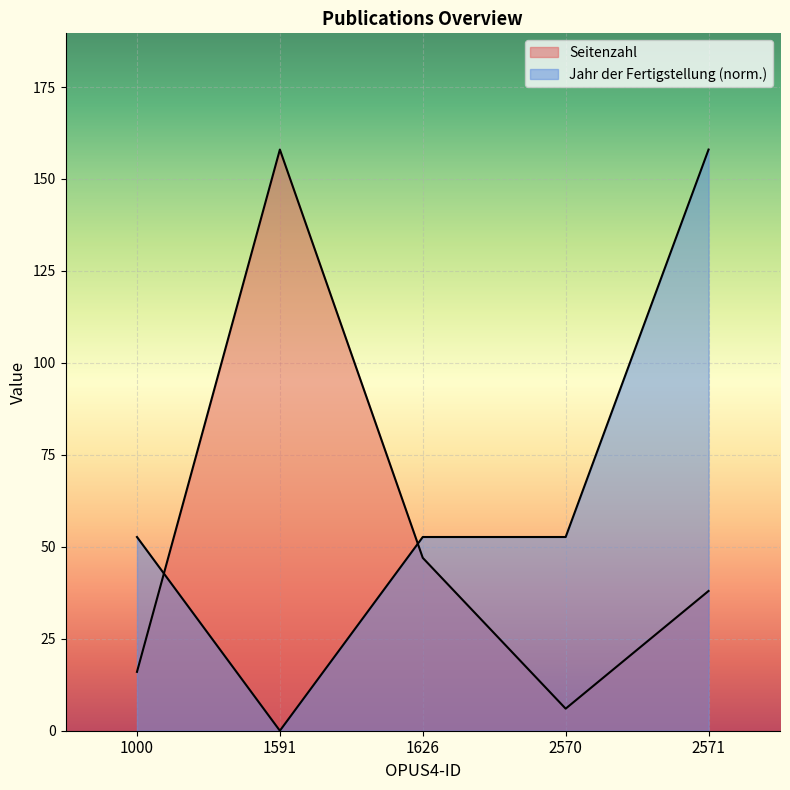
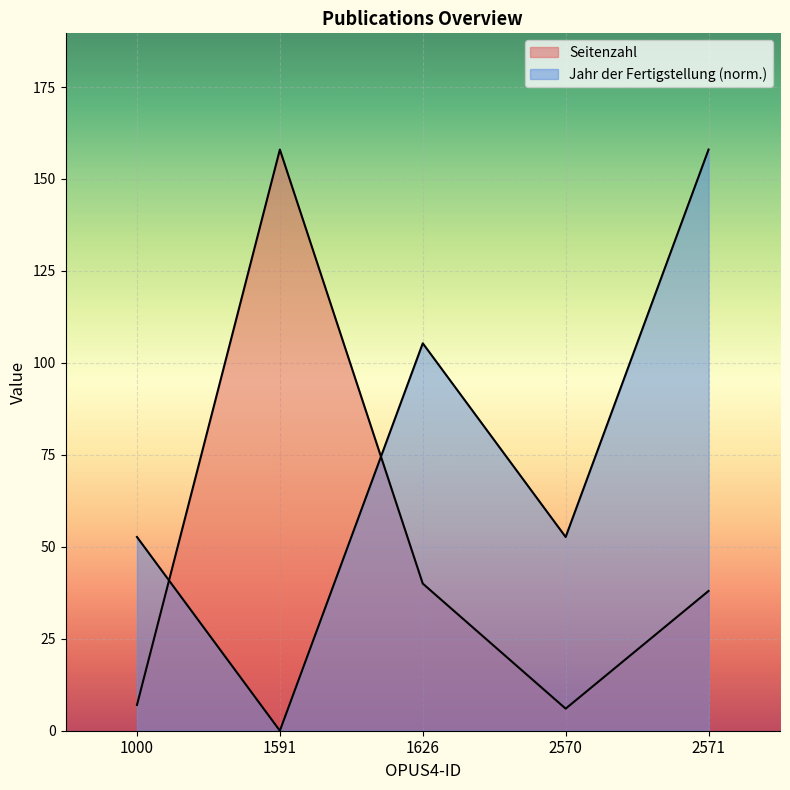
  {
    "Seitenzahl": {
-     "1000": 16,
+     "1000": 7,
      "1591": 158,
-     "1626": 47,
+     "1626": 40,
      "2570": 6,
      "2571": 38
    },
    "Jahr der Fertigstellung (norm.)": {
      "1000": 53,
      "1591": 0,
-     "1626": 53,
+     "1626": 105,
      "2570": 53,
      "2571": 158
    }
  }
